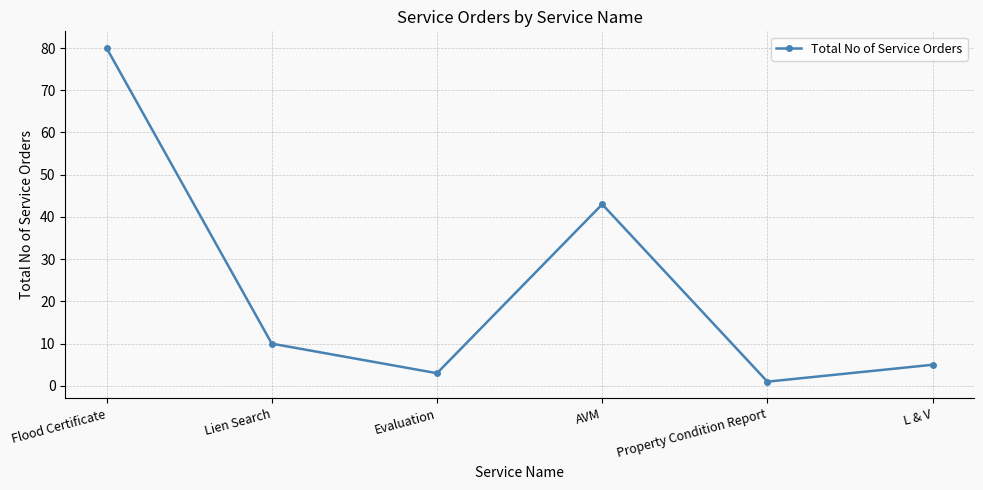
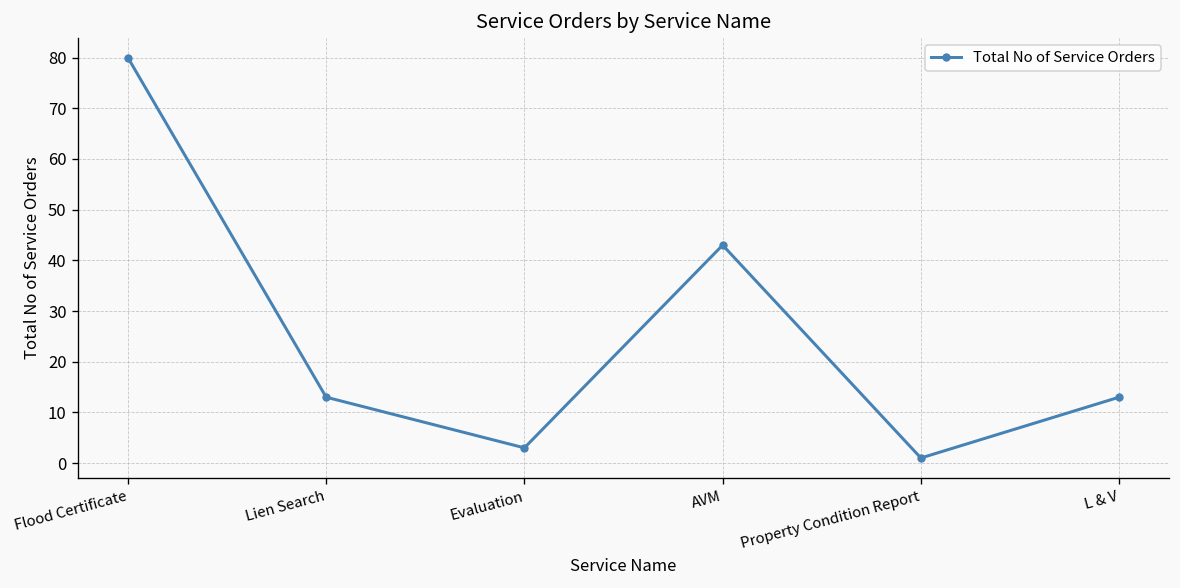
  {
    "Flood Certificate": 80,
-   "Lien Search": 10,
+   "Lien Search": 13,
    "Evaluation": 3,
    "AVM": 43,
    "Property Condition Report": 1,
-   "L & V": 5
+   "L & V": 13
  }
